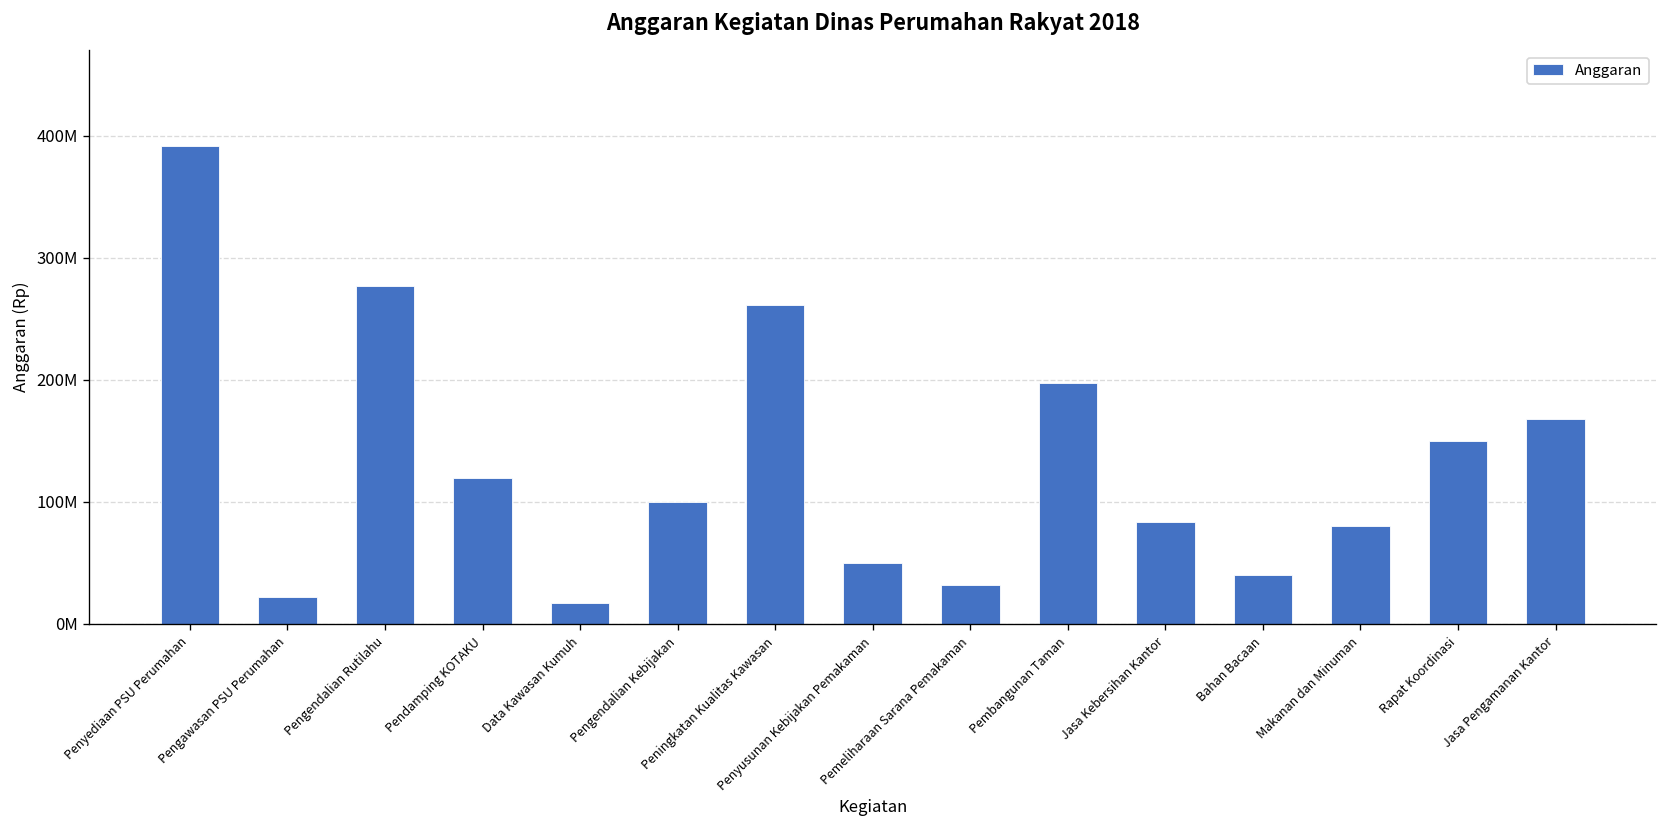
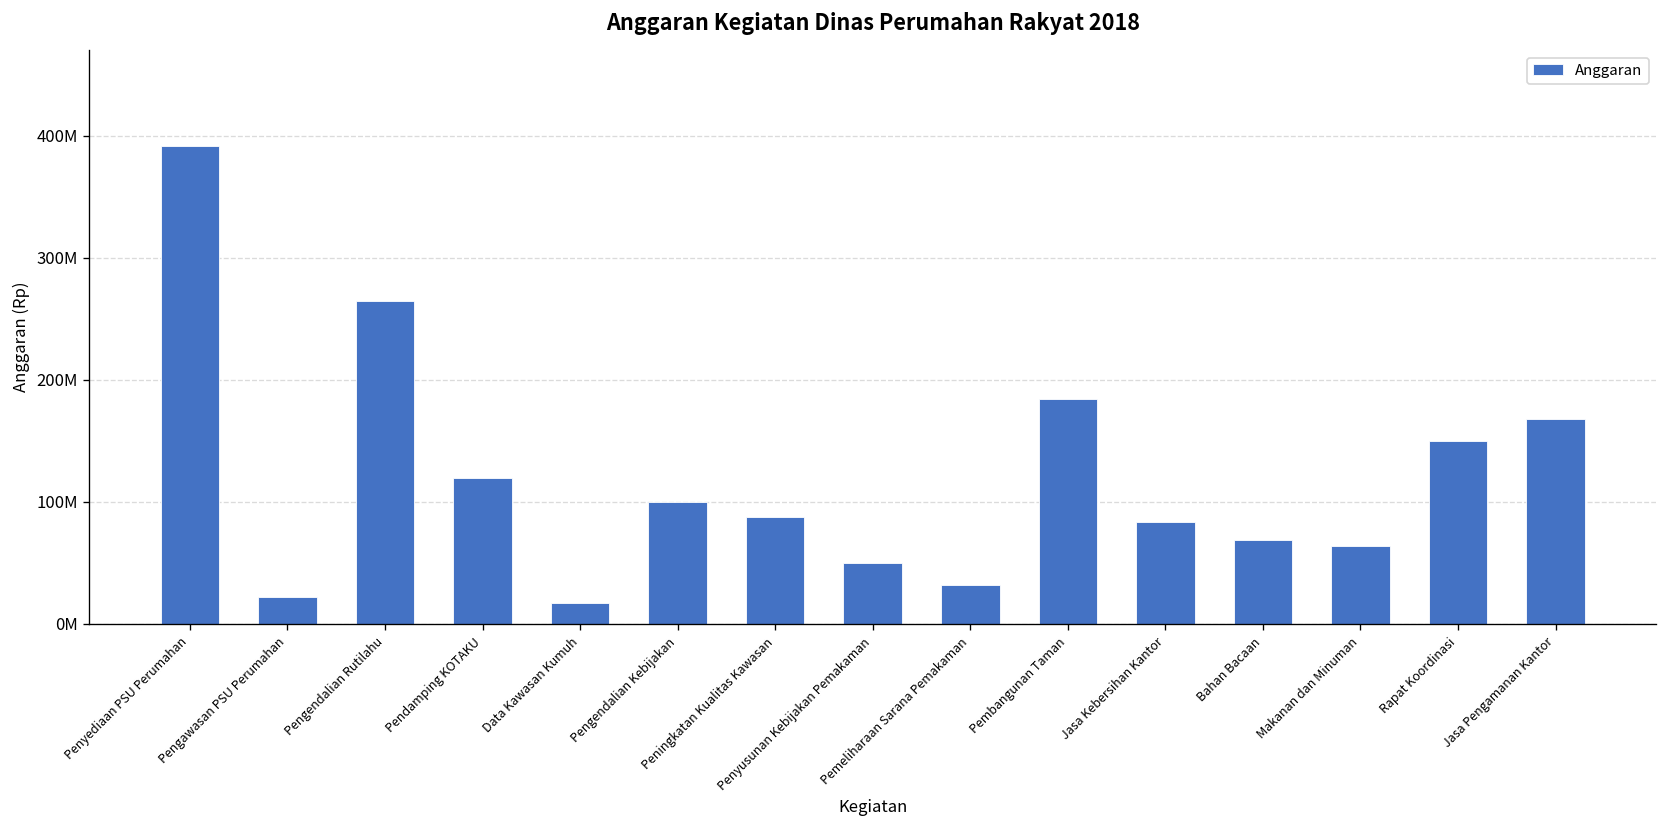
  {
    "Penyediaan PSU Perumahan": 392000000,
    "Pengawasan PSU Perumahan": 22000000,
-   "Pengendalian Rutilahu": 277000000,
+   "Pengendalian Rutilahu": 265000000,
    "Pendamping KOTAKU": 120000000,
    "Data Kawasan Kumuh": 18000000,
    "Pengendalian Kebijakan": 100000000,
-   "Peningkatan Kualitas Kawasan": 262000000,
+   "Peningkatan Kualitas Kawasan": 88000000,
    "Penyusunan Kebijakan Pemakaman": 50000000,
    "Pemeliharaan Sarana Pemakaman": 32000000,
-   "Pembangunan Taman": 198000000,
+   "Pembangunan Taman": 184000000,
    "Jasa Kebersihan Kantor": 84000000,
-   "Bahan Bacaan": 40000000,
-   "Makanan dan Minuman": 80000000,
+   "Bahan Bacaan": 69000000,
+   "Makanan dan Minuman": 64000000,
    "Rapat Koordinasi": 150000000,
    "Jasa Pengamanan Kantor": 168000000
  }
